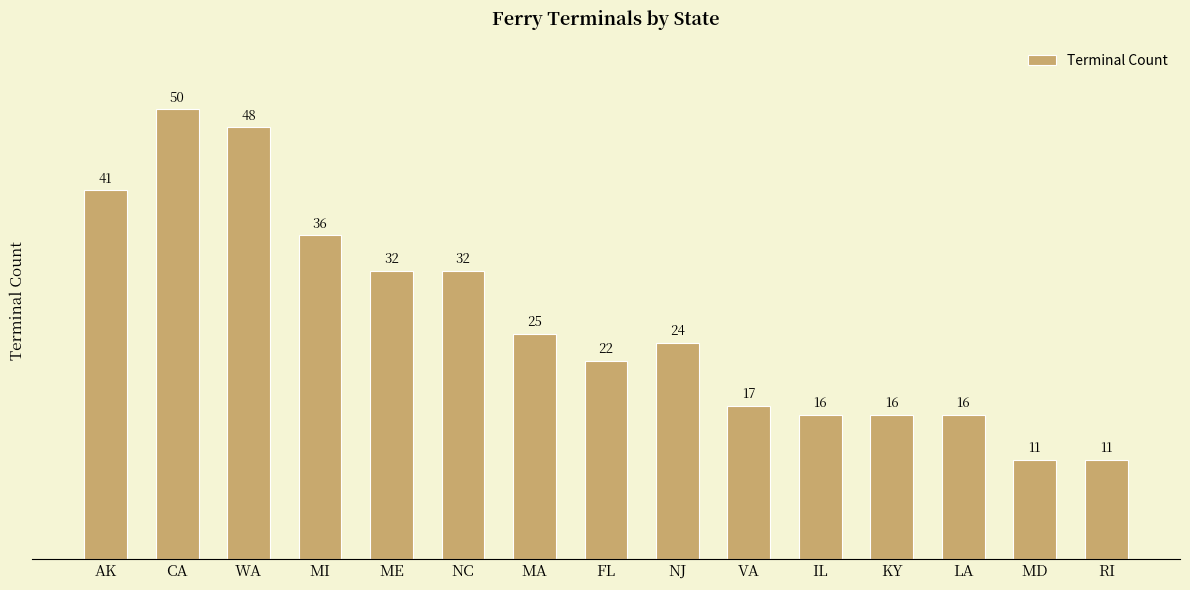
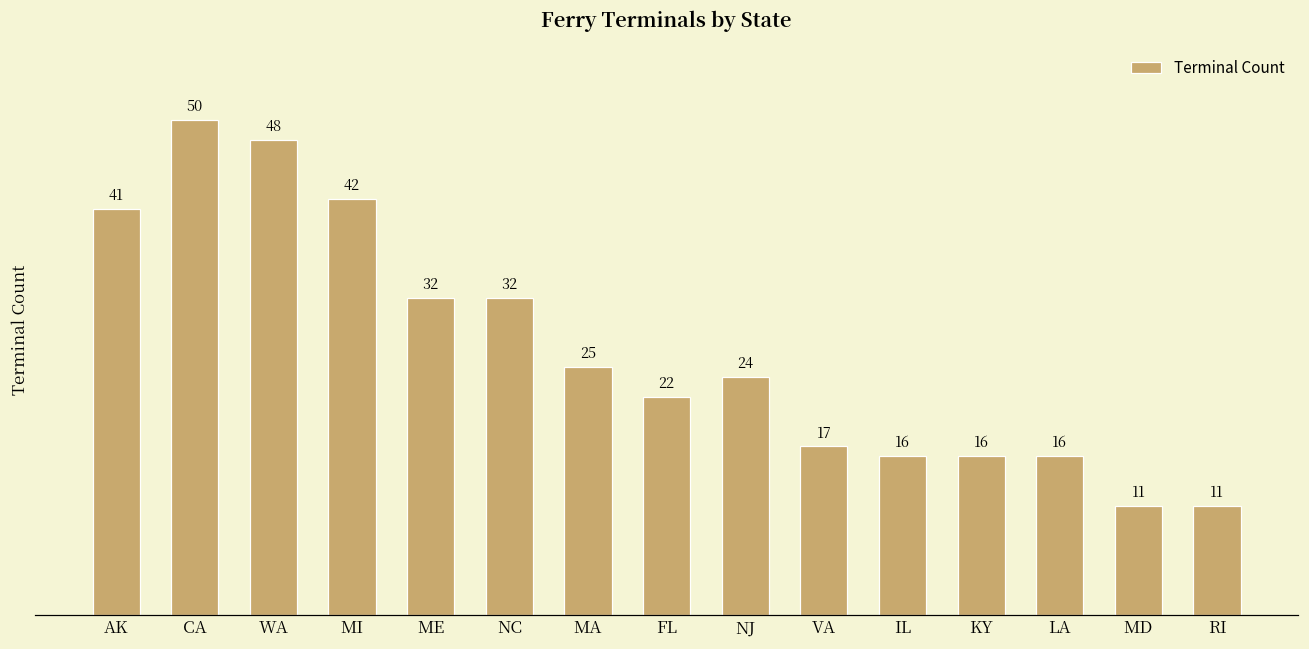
  {
    "AK": 41,
    "CA": 50,
    "WA": 48,
-   "MI": 36,
+   "MI": 42,
    "ME": 32,
    "NC": 32,
    "MA": 25,
    "FL": 22,
    "NJ": 24,
    "VA": 17,
    "IL": 16,
    "KY": 16,
    "LA": 16,
    "MD": 11,
    "RI": 11
  }
